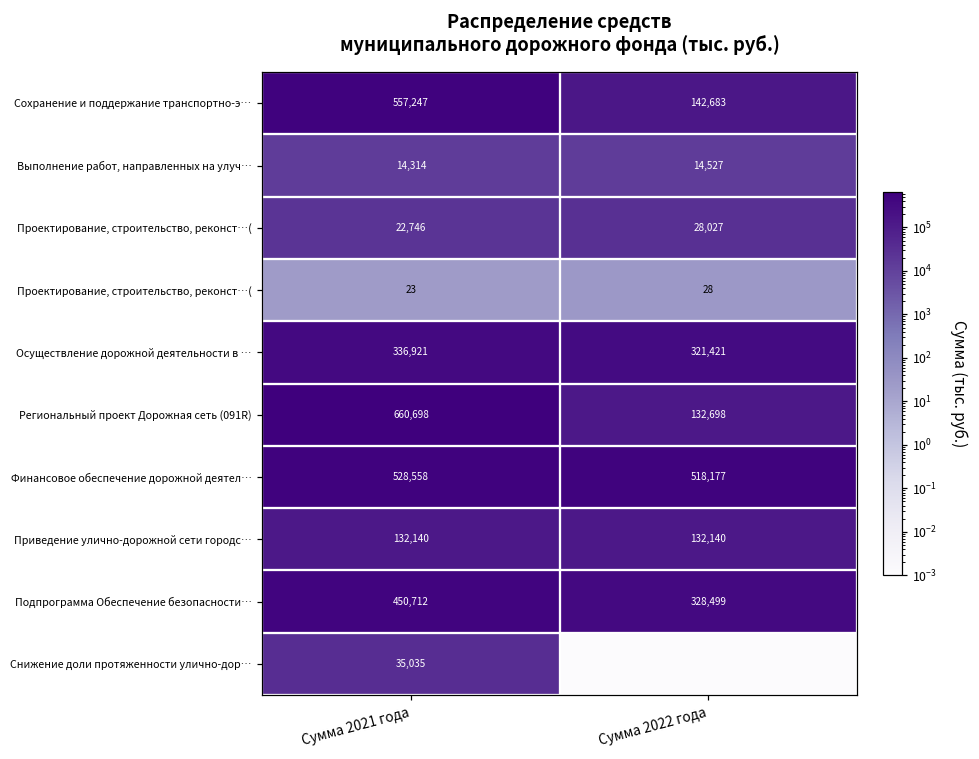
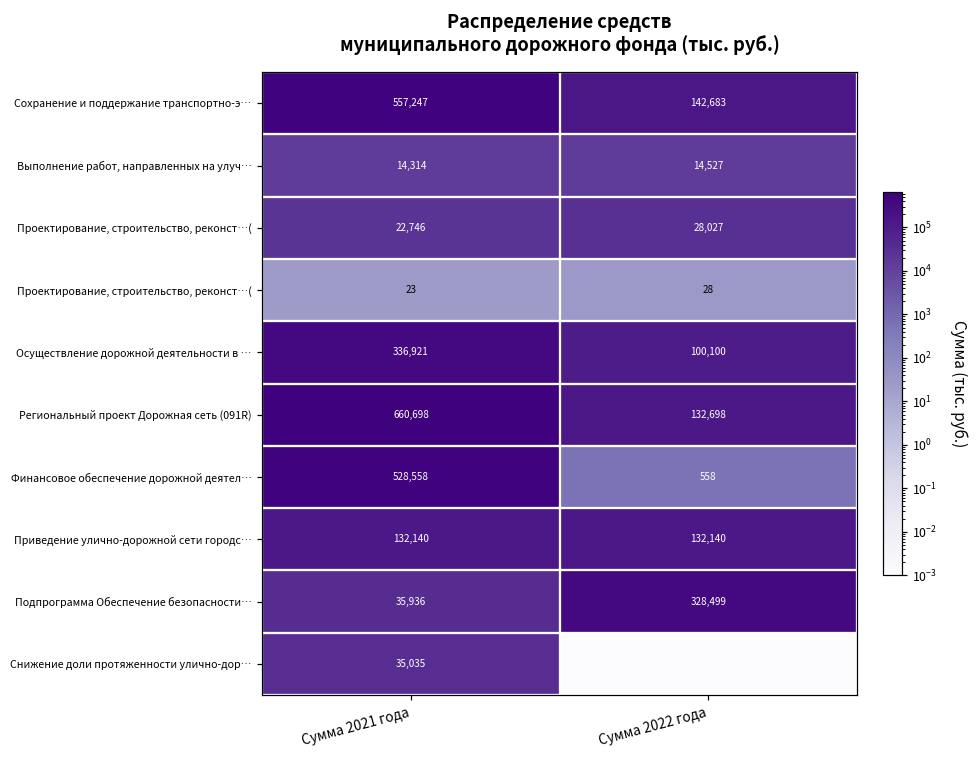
  {
    "Сохранение и поддержание транспортно-э…": {
      "Сумма 2021 года": "557,247",
      "Сумма 2022 года": "142,683"
    },
    "Выполнение работ, направленных на улуч…": {
      "Сумма 2021 года": "14,314",
      "Сумма 2022 года": "14,527"
    },
    "Осуществление дорожной деятельности в …": {
      "Сумма 2021 года": "336,921",
-     "Сумма 2022 года": "321,421"
+     "Сумма 2022 года": "100,100"
    },
    "Региональный проект Дорожная сеть (091R)": {
      "Сумма 2021 года": "660,698",
      "Сумма 2022 года": "132,698"
    },
    "Финансовое обеспечение дорожной деятел…": {
      "Сумма 2021 года": "528,558",
-     "Сумма 2022 года": "518,177"
+     "Сумма 2022 года": "558"
    },
    "Приведение улично-дорожной сети городс…": {
      "Сумма 2021 года": "132,140",
      "Сумма 2022 года": "132,140"
    },
    "Подпрограмма Обеспечение безопасности…": {
-     "Сумма 2021 года": "450,712",
+     "Сумма 2021 года": "35,936",
      "Сумма 2022 года": "328,499"
    },
    "Снижение доли протяженности улично-дор…": {
      "Сумма 2021 года": "35,035"
    }
  }
